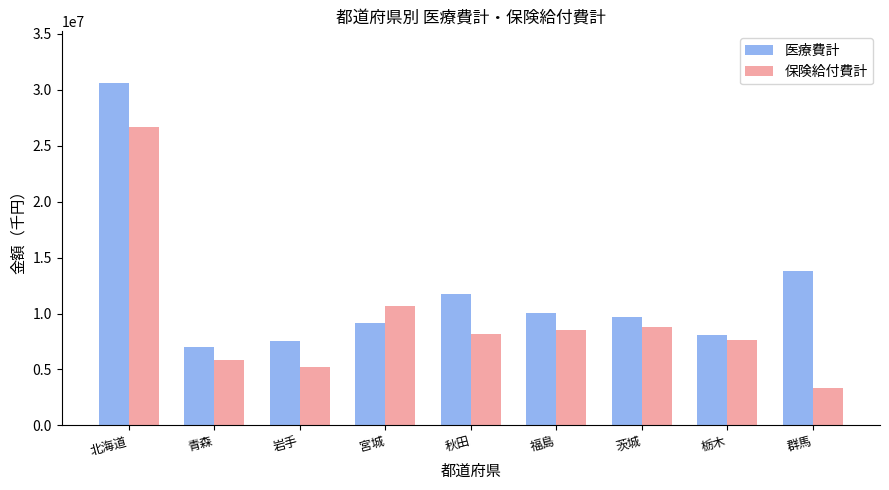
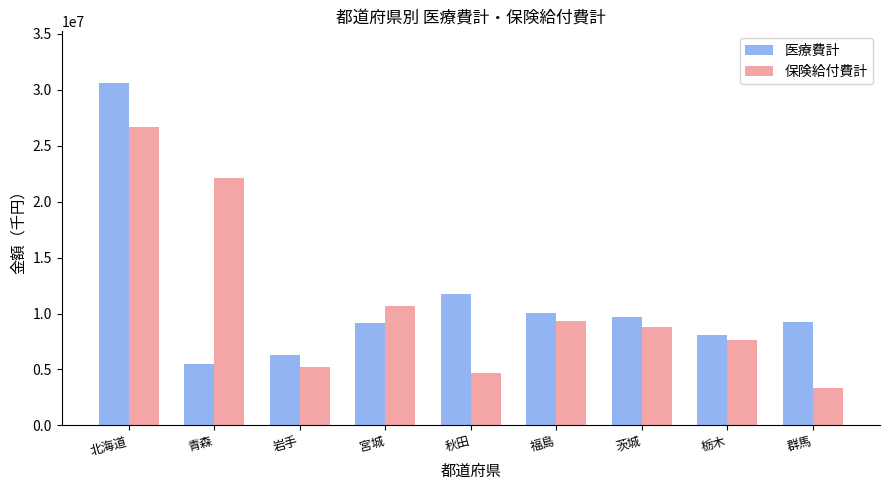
  {
    "医療費計": {
      "北海道": 30600000,
-     "青森": 7000000,
-     "岩手": 7500000,
+     "青森": 5500000,
+     "岩手": 6300000,
      "宮城": 9100000,
      "秋田": 11700000,
      "福島": 10000000,
      "茨城": 9700000,
      "栃木": 8100000,
-     "群馬": 13800000
+     "群馬": 9200000
    },
    "保険給付費計": {
      "北海道": 26700000,
-     "青森": 5800000,
+     "青森": 22100000,
      "岩手": 5300000,
      "宮城": 10700000,
-     "秋田": 8100000,
-     "福島": 8600000,
+     "秋田": 4700000,
+     "福島": 9300000,
      "茨城": 8800000,
      "栃木": 7600000,
      "群馬": 3400000
    }
  }
